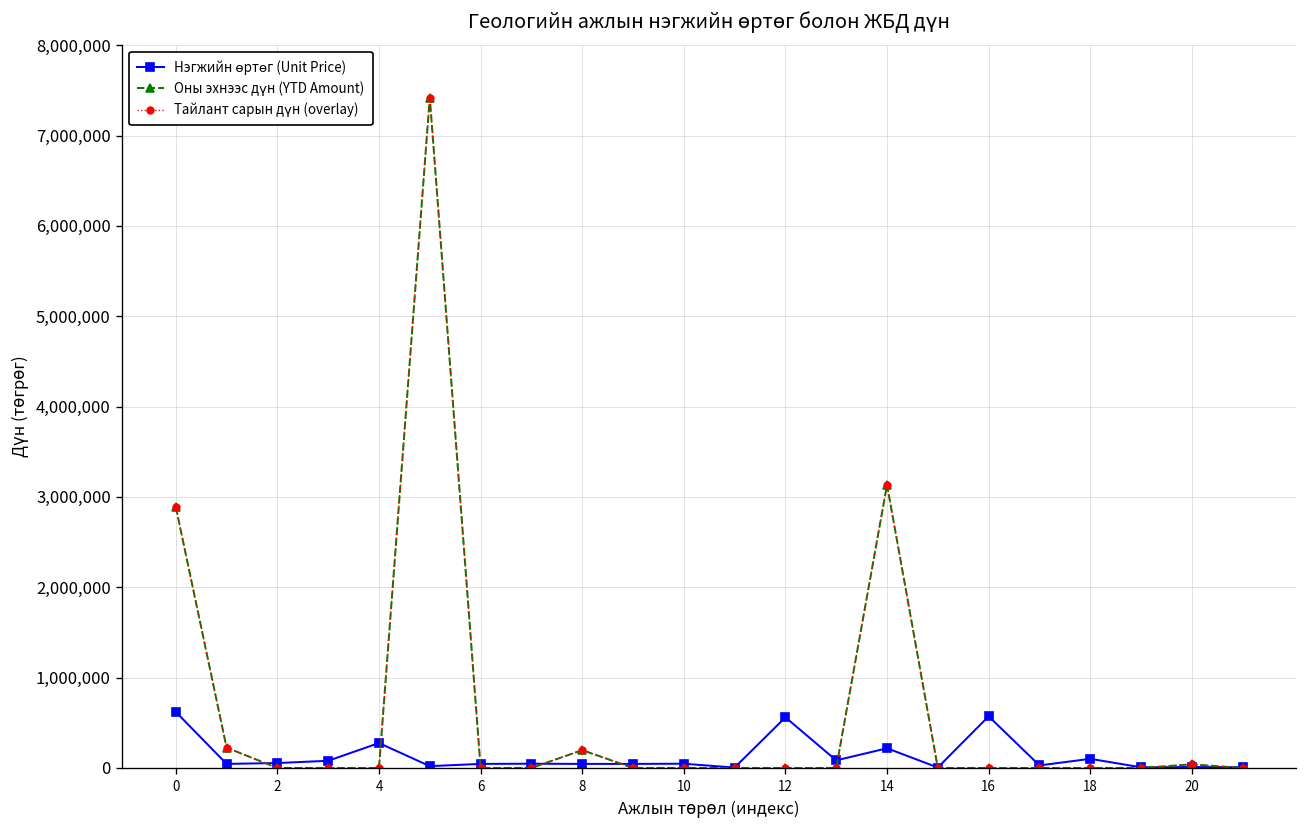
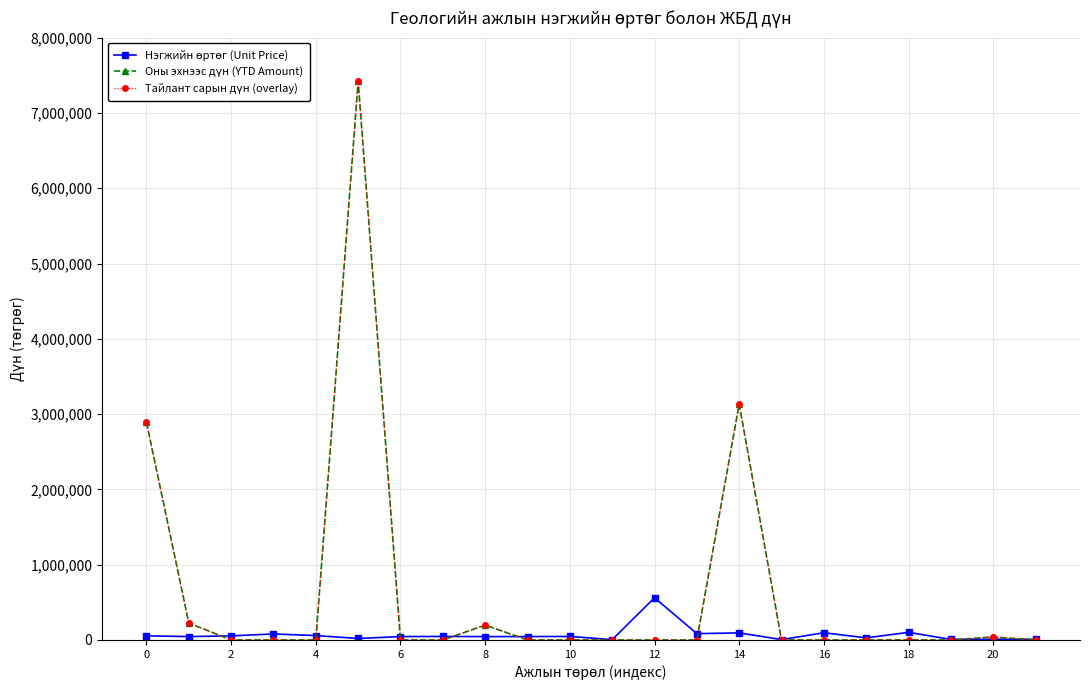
  {
    "Нэгжийн өртөг (Unit Price)": {
-     "0": "600,000",
+     "0": "100,000",
      "2": "100,000",
-     "4": "300,000",
+     "4": "100,000",
      "6": "0",
      "8": "0",
      "10": "0",
      "12": "600,000",
-     "14": "200,000",
-     "16": "600,000",
+     "14": "100,000",
+     "16": "100,000",
      "18": "100,000"
    },
    "Тайлант сарын дүн (overlay)": {
      "0": "2,900,000",
      "2": "0",
      "4": "0",
      "6": "0",
      "8": "200,000",
      "10": "0",
      "12": "0",
      "14": "3,100,000",
      "16": "0",
      "18": "0"
    }
  }
